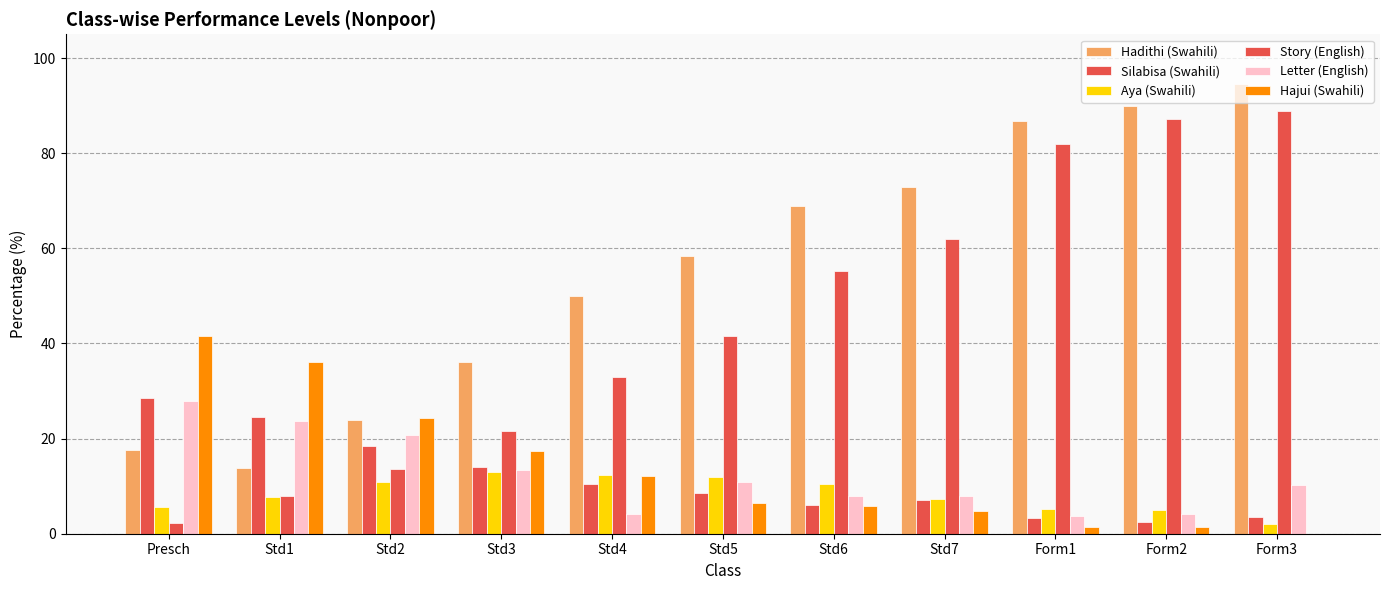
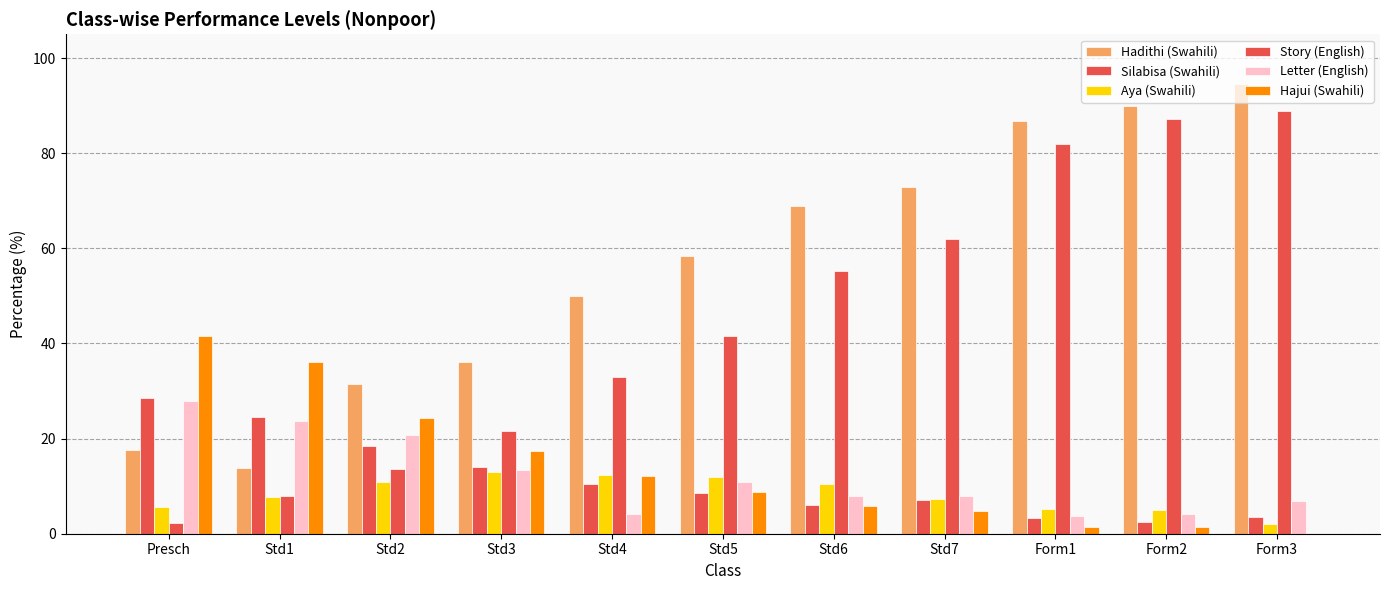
  {
    "Hadithi (Swahili)": {
      "Presch": 18,
      "Std1": 14,
-     "Std2": 24,
+     "Std2": 32,
      "Std3": 36,
      "Std4": 50,
      "Std5": 58,
      "Std6": 69,
      "Std7": 73,
      "Form1": 87,
      "Form2": 90
    },
    "Aya (Swahili)": {
      "Presch": 6,
      "Std1": 8,
      "Std2": 11,
      "Std3": 13,
      "Std4": 12,
      "Std5": 12,
      "Std6": 10,
      "Std7": 7,
      "Form1": 5,
      "Form2": 5,
      "Form3": 2
    },
    "Letter (English)": {
      "Presch": 28,
      "Std1": 24,
      "Std2": 21,
      "Std3": 13,
      "Std4": 4,
      "Std5": 11,
      "Std6": 8,
      "Std7": 8,
      "Form1": 4,
      "Form2": 4,
-     "Form3": 10
+     "Form3": 7
    },
    "Hajui (Swahili)": {
      "Presch": 42,
      "Std1": 36,
      "Std2": 24,
      "Std3": 17,
      "Std4": 12,
-     "Std5": 7,
+     "Std5": 9,
      "Std6": 6,
      "Std7": 5,
      "Form1": 1,
      "Form2": 1,
      "Form3": 0
    }
  }
